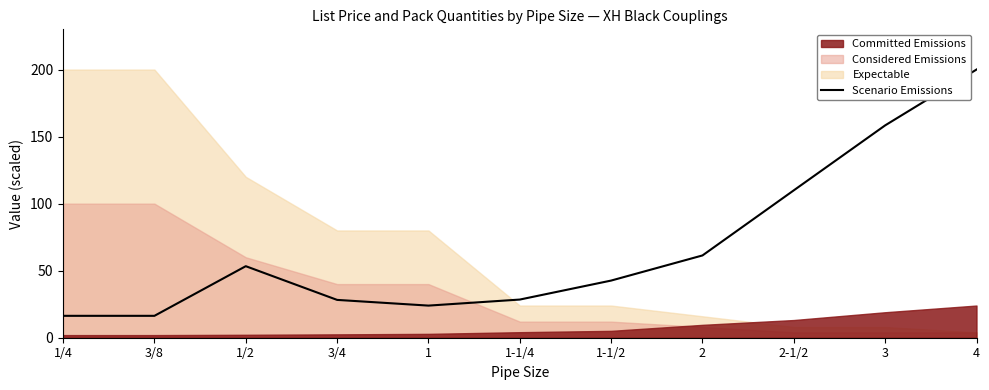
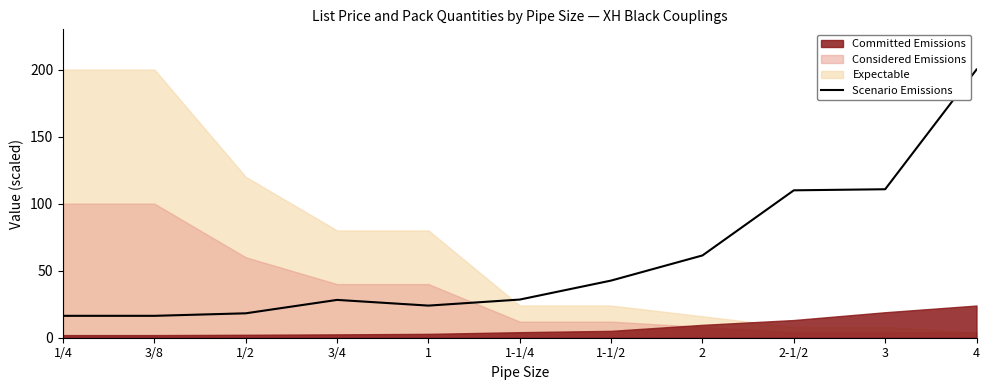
  {
    "Scenario Emissions": {
      "1/4": 16,
      "3/8": 16,
-     "1/2": 53,
+     "1/2": 18,
      "3/4": 28,
      "1": 24,
      "1-1/4": 28,
      "1-1/2": 43,
      "2": 61,
      "2-1/2": 110,
-     "3": 158,
+     "3": 111,
      "4": 200
    },
    "Committed Emissions": {
      "1/4": 2,
      "3/8": 2,
      "1/2": 2,
      "3/4": 3,
      "1": 3,
      "1-1/4": 4,
      "1-1/2": 5,
      "2-1/2": 13,
      "3": 19,
      "4": 24
    }
  }
